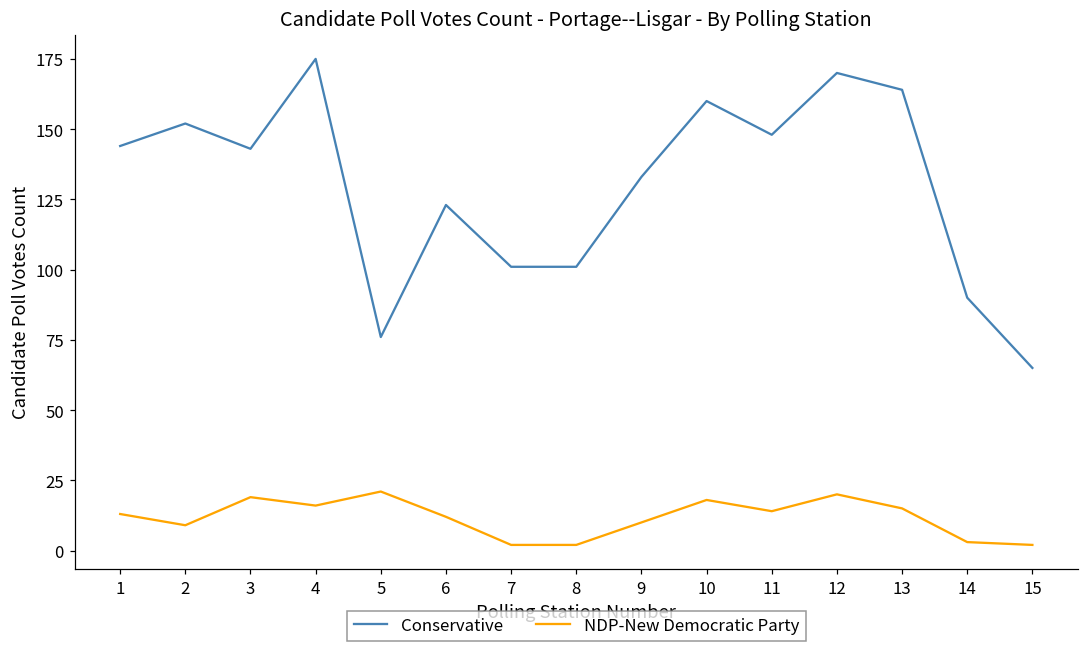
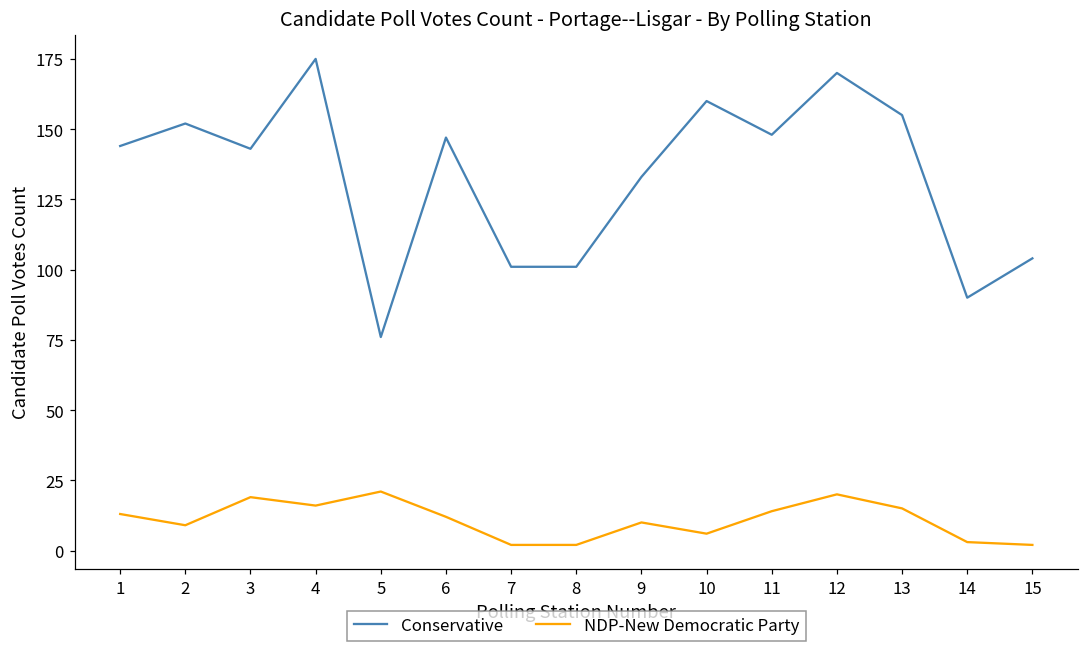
  {
    "Conservative": {
      "1": 144,
      "2": 152,
      "3": 143,
      "4": 175,
      "5": 76,
-     "6": 123,
+     "6": 147,
      "7": 101,
      "8": 101,
      "9": 133,
      "10": 160,
      "11": 148,
      "12": 170,
-     "13": 164,
+     "13": 155,
      "14": 90,
-     "15": 65
+     "15": 104
    },
    "NDP-New Democratic Party": {
      "1": 13,
      "2": 9,
      "3": 19,
      "4": 16,
      "5": 21,
      "6": 12,
      "7": 2,
      "8": 2,
      "9": 10,
-     "10": 18,
+     "10": 6,
      "11": 14,
      "12": 20,
      "13": 15,
      "14": 3,
      "15": 2
    }
  }
